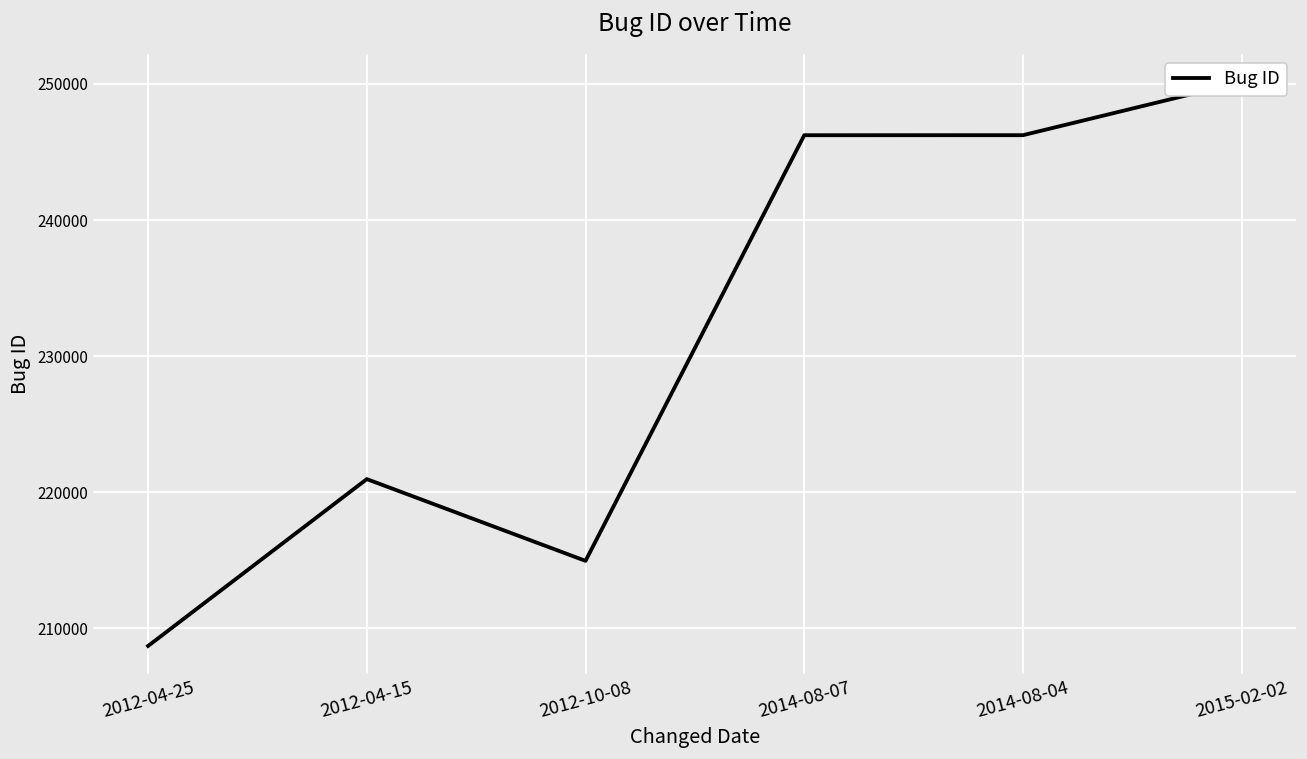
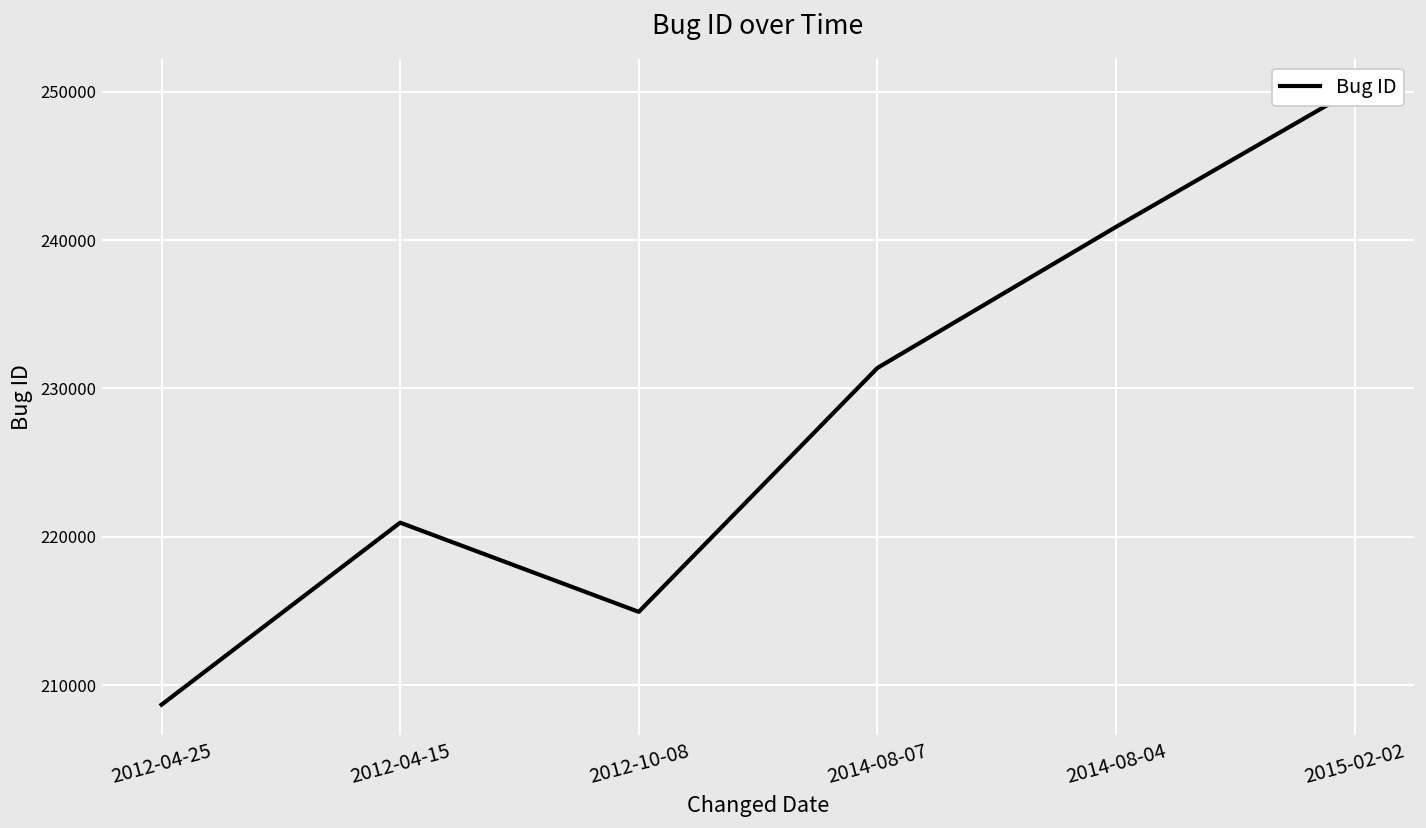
  {
    "2012-04-25": 208700,
    "2012-04-15": 221000,
    "2012-10-08": 214900,
-   "2014-08-07": 246200,
-   "2014-08-04": 246200
+   "2014-08-07": 231400,
+   "2014-08-04": 240900
  }
